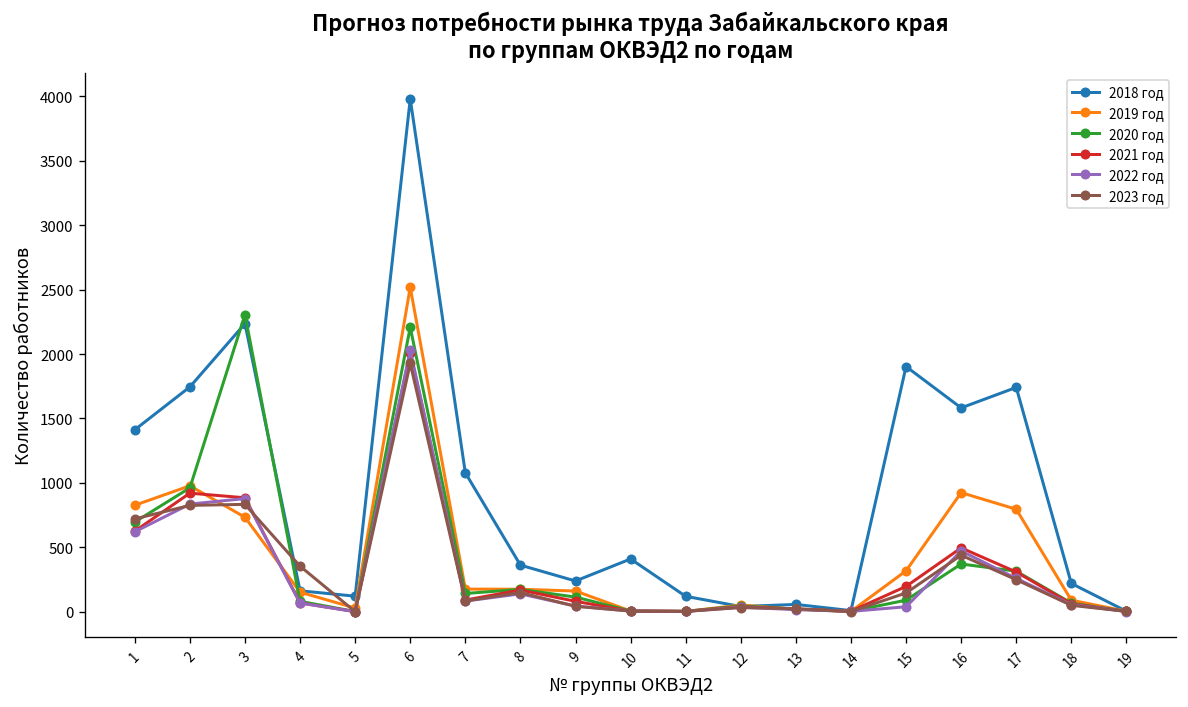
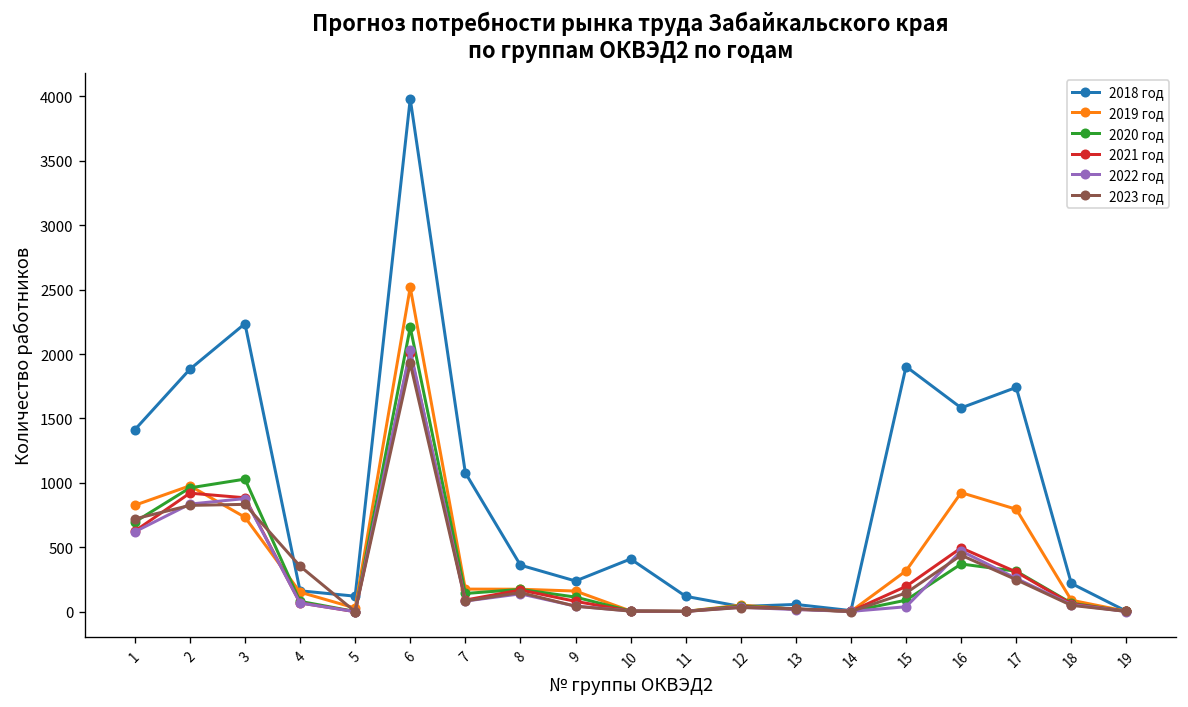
  {
    "2018 год": {
      "1": 1410,
-     "2": 1750,
+     "2": 1880,
      "3": 2240,
      "5": 120,
      "6": 3980,
      "7": 1080,
      "8": 360,
      "9": 240,
      "10": 410,
      "11": 120,
      "13": 60,
      "15": 1900,
      "16": 1580,
      "17": 1740,
      "18": 220
    },
    "2019 год": {
      "1": 830,
      "3": 730,
      "5": 30,
      "6": 2520,
      "7": 180,
      "9": 160,
      "15": 320,
      "16": 920,
      "17": 800
    },
    "2020 год": {
-     "3": 2310,
+     "3": 1030,
      "6": 2210,
      "7": 140,
      "9": 110,
      "15": 90,
      "16": 370
    },
    "2021 год": {
      "2": 920,
      "9": 80,
      "15": 200,
      "16": 500
    },
    "2022 год": {
      "15": 40,
      "16": 470
    },
    "2023 год": {
      "3": 830,
      "4": 350,
      "6": 1930,
      "15": 150,
      "16": 440
    }
  }
